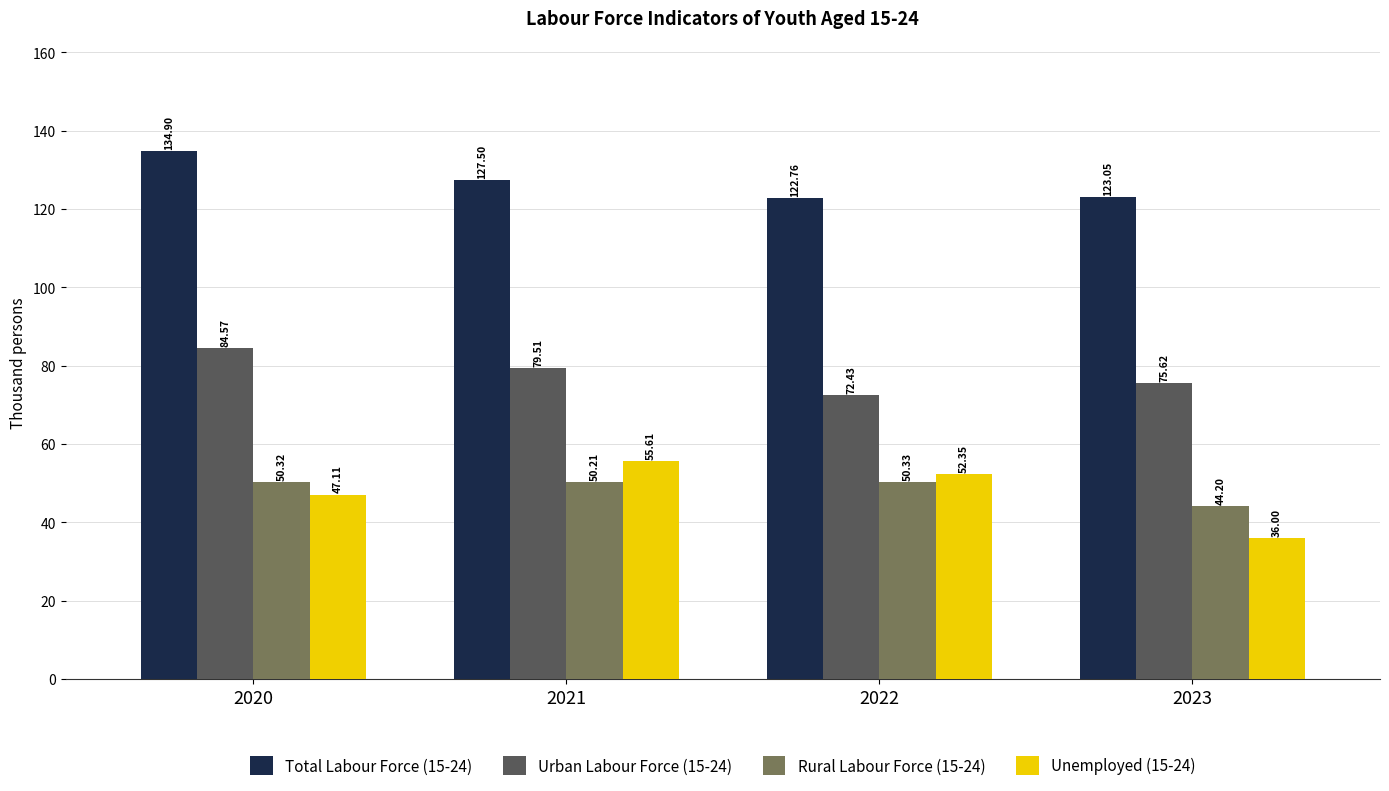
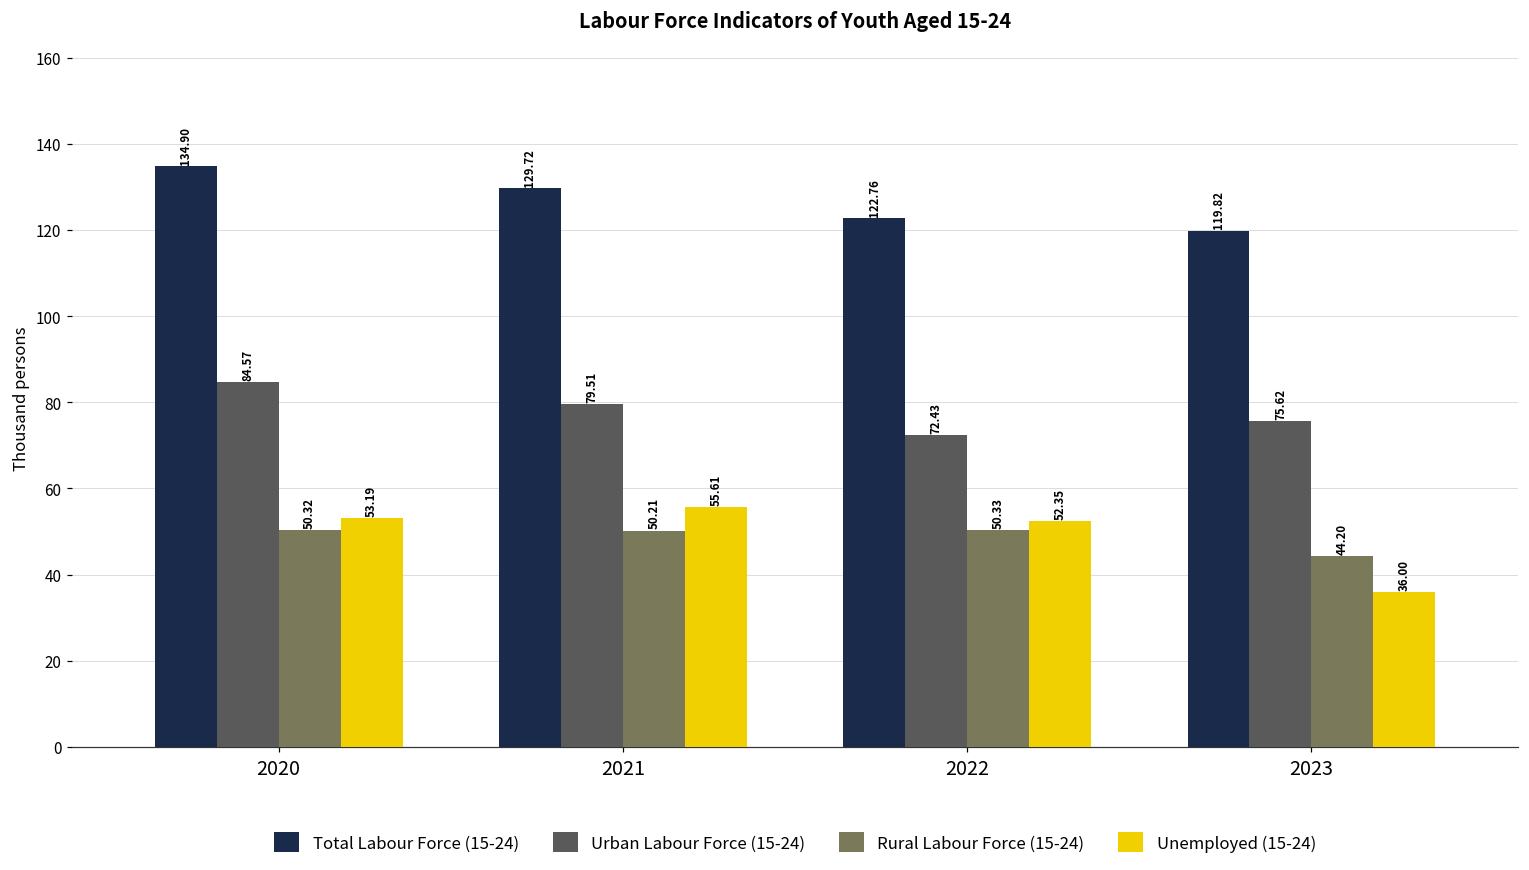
  {
    "Total Labour Force (15-24)": {
      "2020": 134.90,
-     "2021": 127.50,
+     "2021": 129.72,
      "2022": 122.76,
-     "2023": 123.05
+     "2023": 119.82
    },
    "Unemployed (15-24)": {
-     "2020": 47.11,
+     "2020": 53.19,
      "2021": 55.61,
      "2022": 52.35,
      "2023": 36.00
    }
  }
